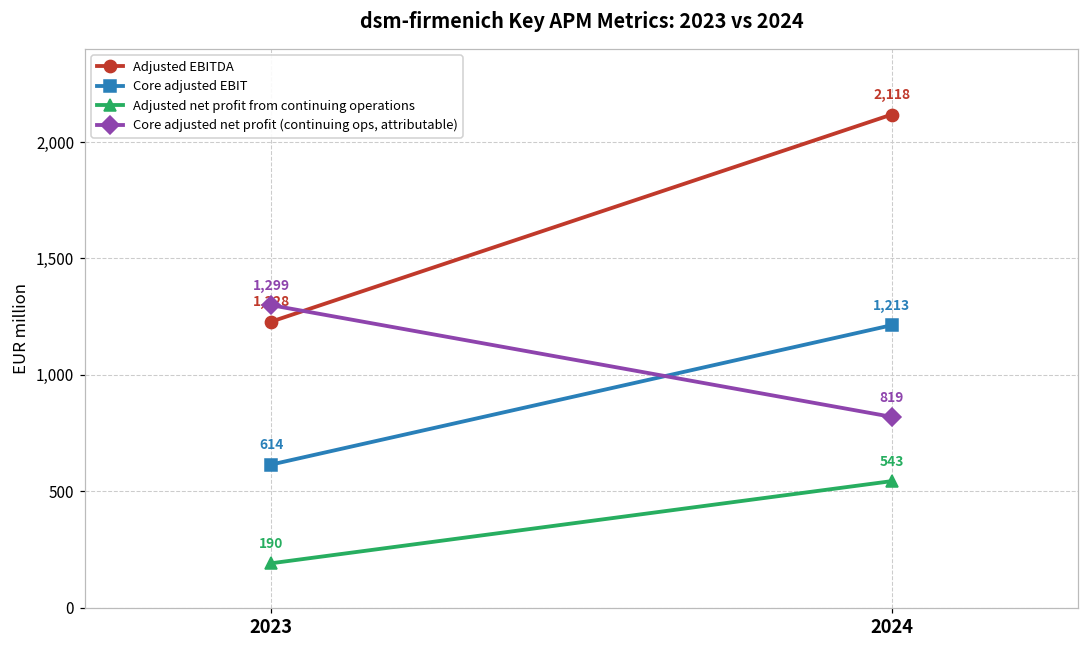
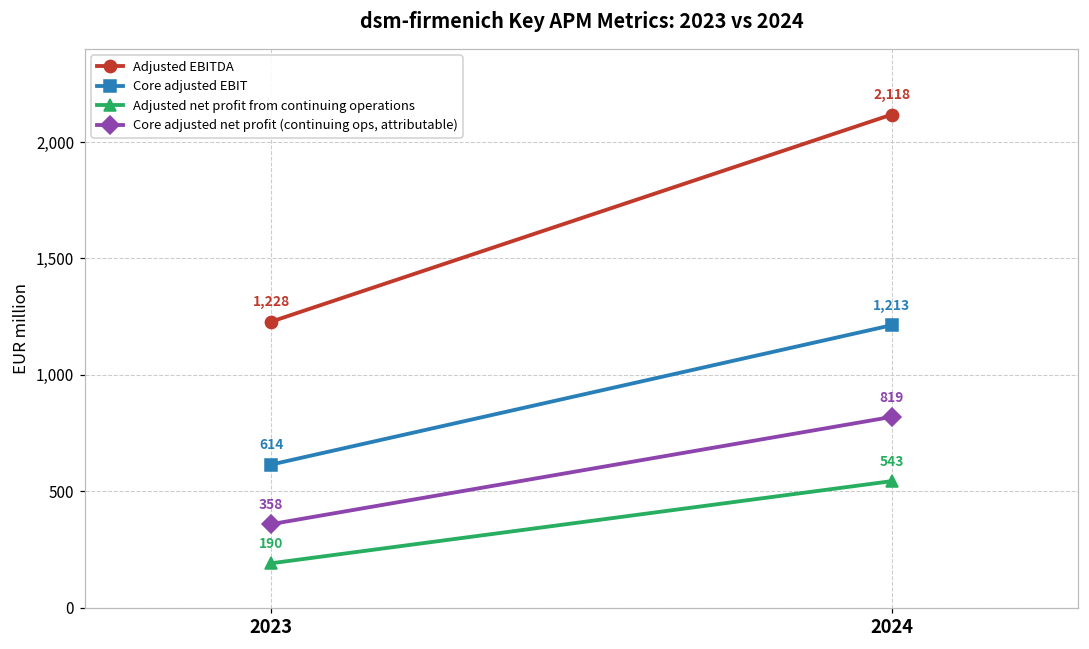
  {
    "Adjusted EBITDA": {
      "2023": "1,228",
      "2024": "2,118"
    },
    "Core adjusted EBIT": {
      "2023": "614",
      "2024": "1,213"
    },
    "Adjusted net profit from continuing operations": {
      "2023": "190",
      "2024": "543"
    },
    "Core adjusted net profit (continuing ops, attributable)": {
-     "2023": "1,299",
+     "2023": "358",
      "2024": "819"
    }
  }
